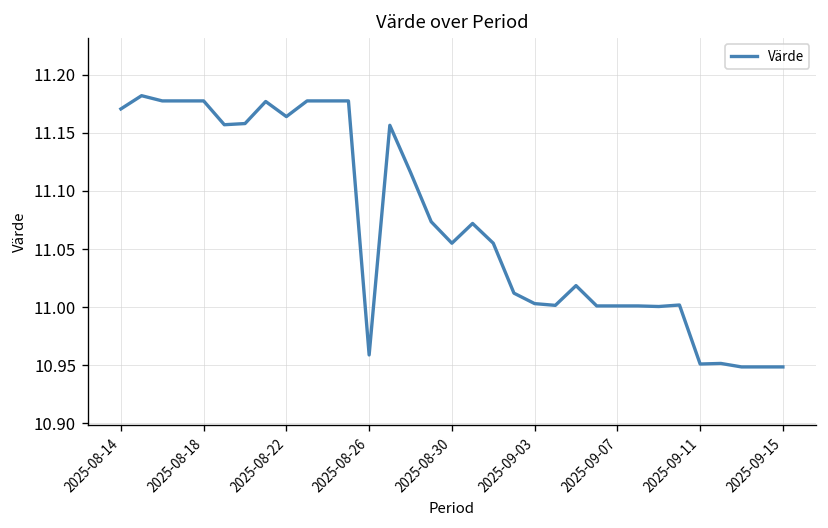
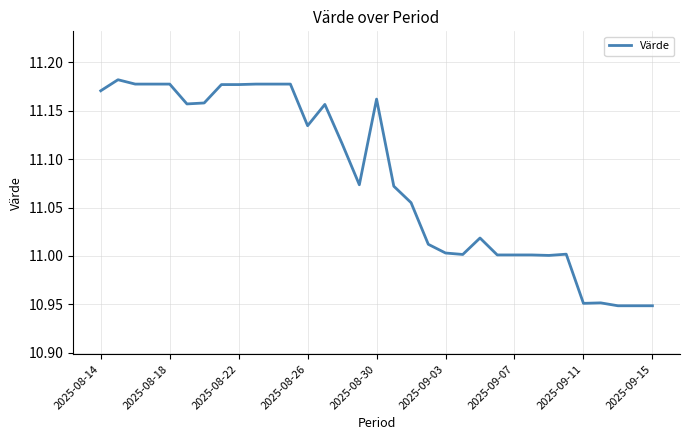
  {
    "2025-08-14": 11.17,
    "2025-08-18": 11.18,
-   "2025-08-22": 11.16,
-   "2025-08-26": 10.96,
-   "2025-08-30": 11.06,
+   "2025-08-22": 11.18,
+   "2025-08-26": 11.13,
+   "2025-08-30": 11.16,
    "2025-09-03": 11.00,
    "2025-09-07": 11.00,
    "2025-09-11": 10.95,
    "2025-09-15": 10.95
  }
